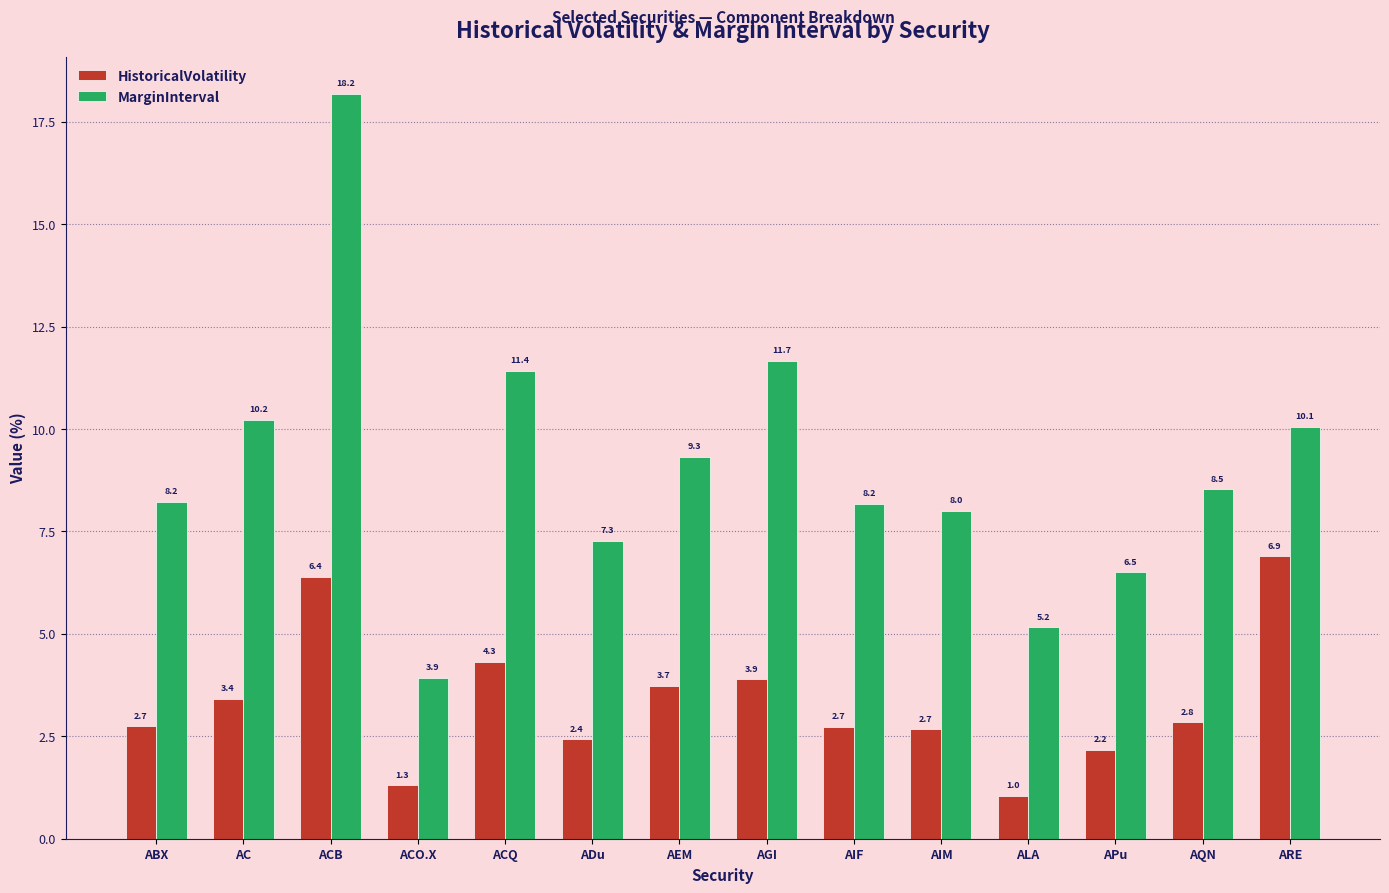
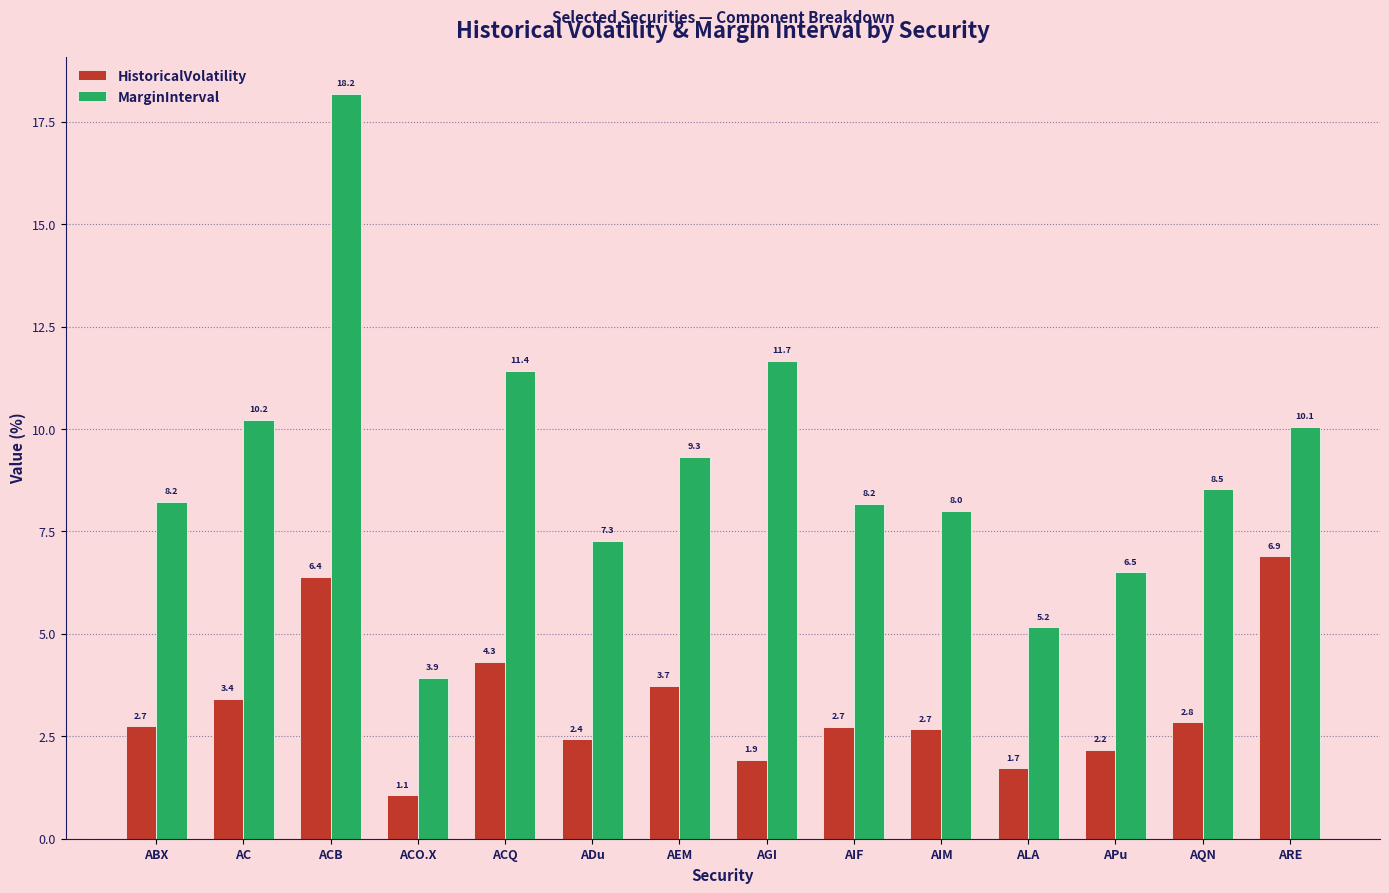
  {
    "HistoricalVolatility": {
      "ABX": 2.7,
      "AC": 3.4,
      "ACB": 6.4,
-     "ACO.X": 1.3,
+     "ACO.X": 1.1,
      "ACQ": 4.3,
      "ADu": 2.4,
      "AEM": 3.7,
-     "AGI": 3.9,
+     "AGI": 1.9,
      "AIF": 2.7,
      "AIM": 2.7,
-     "ALA": 1.0,
+     "ALA": 1.7,
      "APu": 2.2,
      "AQN": 2.8,
      "ARE": 6.9
    },
    "MarginInterval": {
      "ABX": 8.2,
      "AC": 10.2,
      "ACB": 18.2,
      "ACO.X": 3.9,
      "ACQ": 11.4,
      "ADu": 7.3,
      "AEM": 9.3,
      "AGI": 11.7,
      "AIF": 8.2,
      "AIM": 8.0,
      "ALA": 5.2,
      "APu": 6.5,
      "AQN": 8.5,
      "ARE": 10.1
    }
  }
